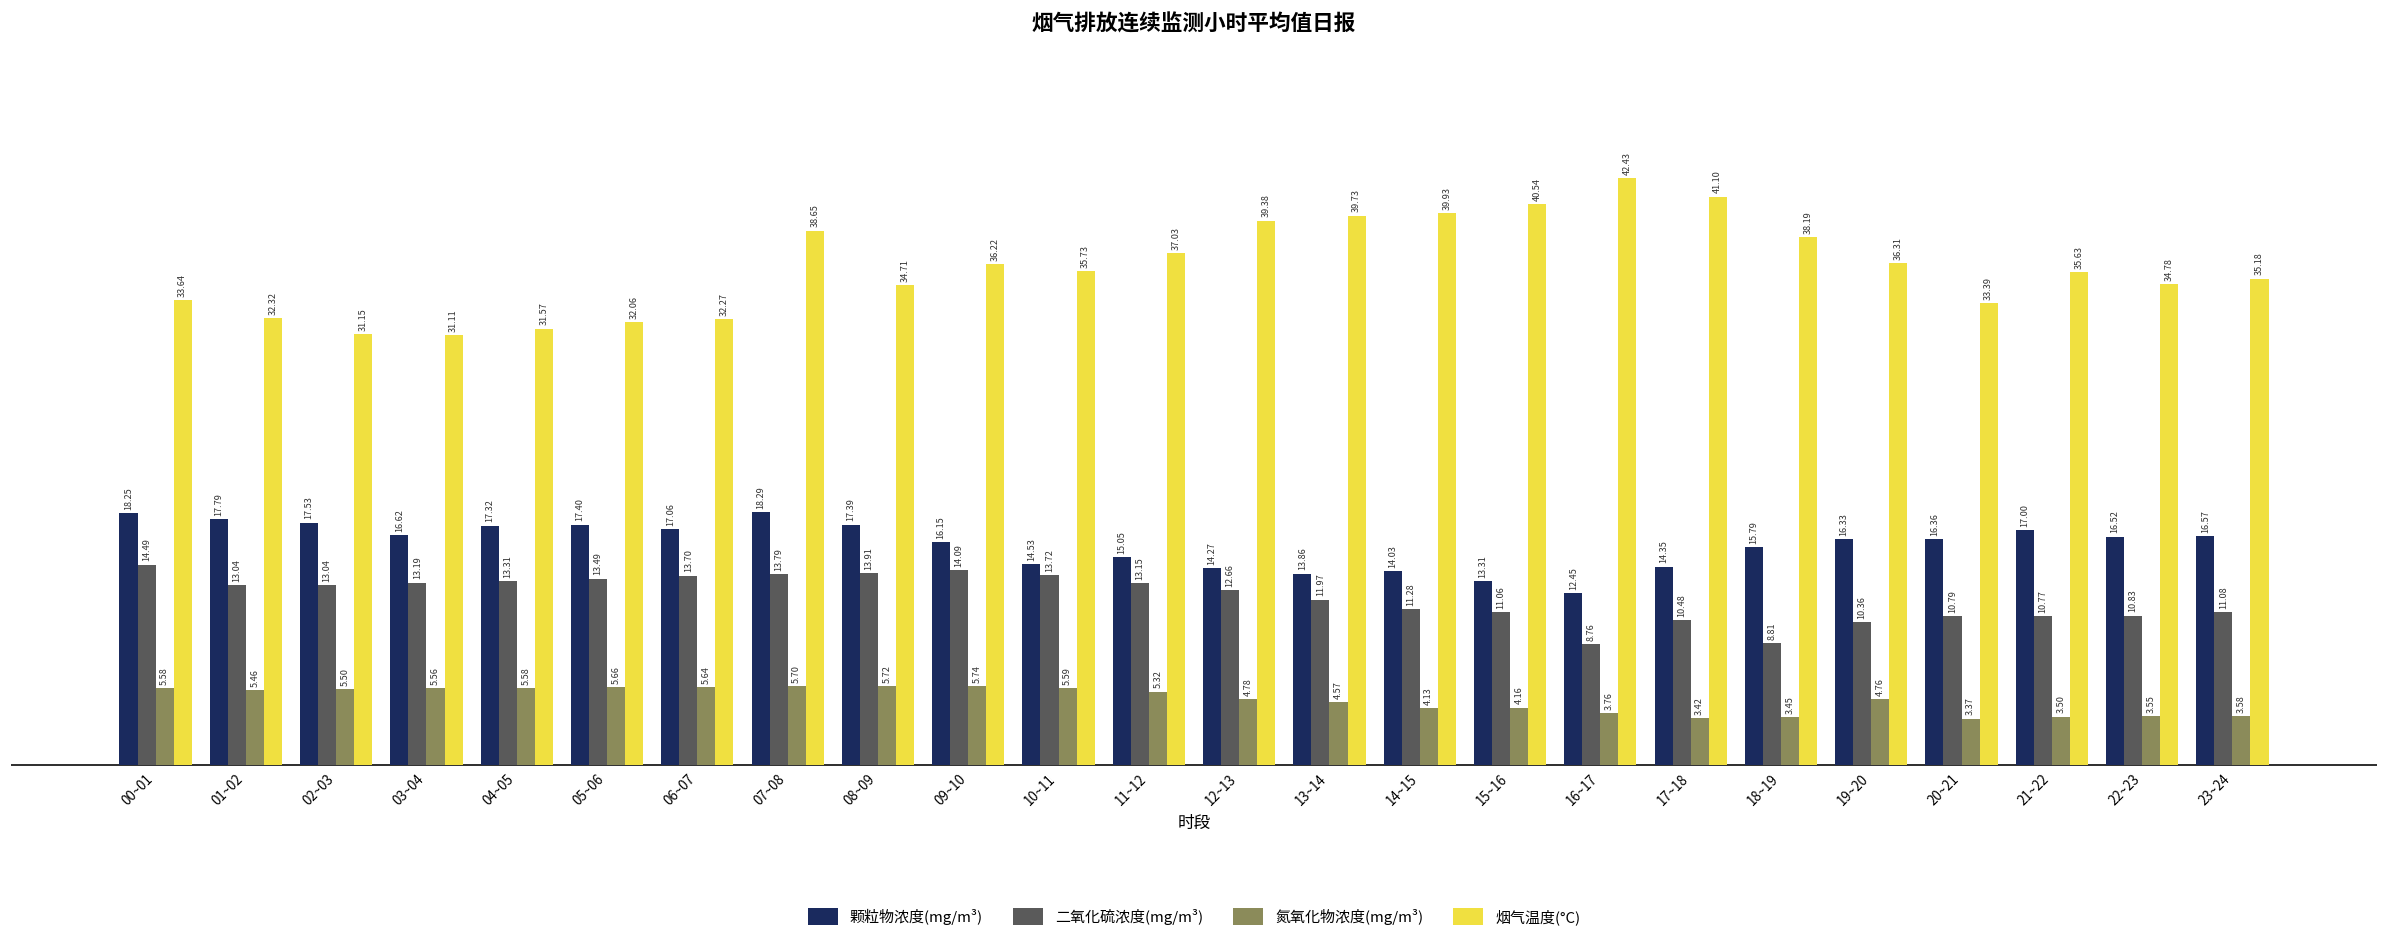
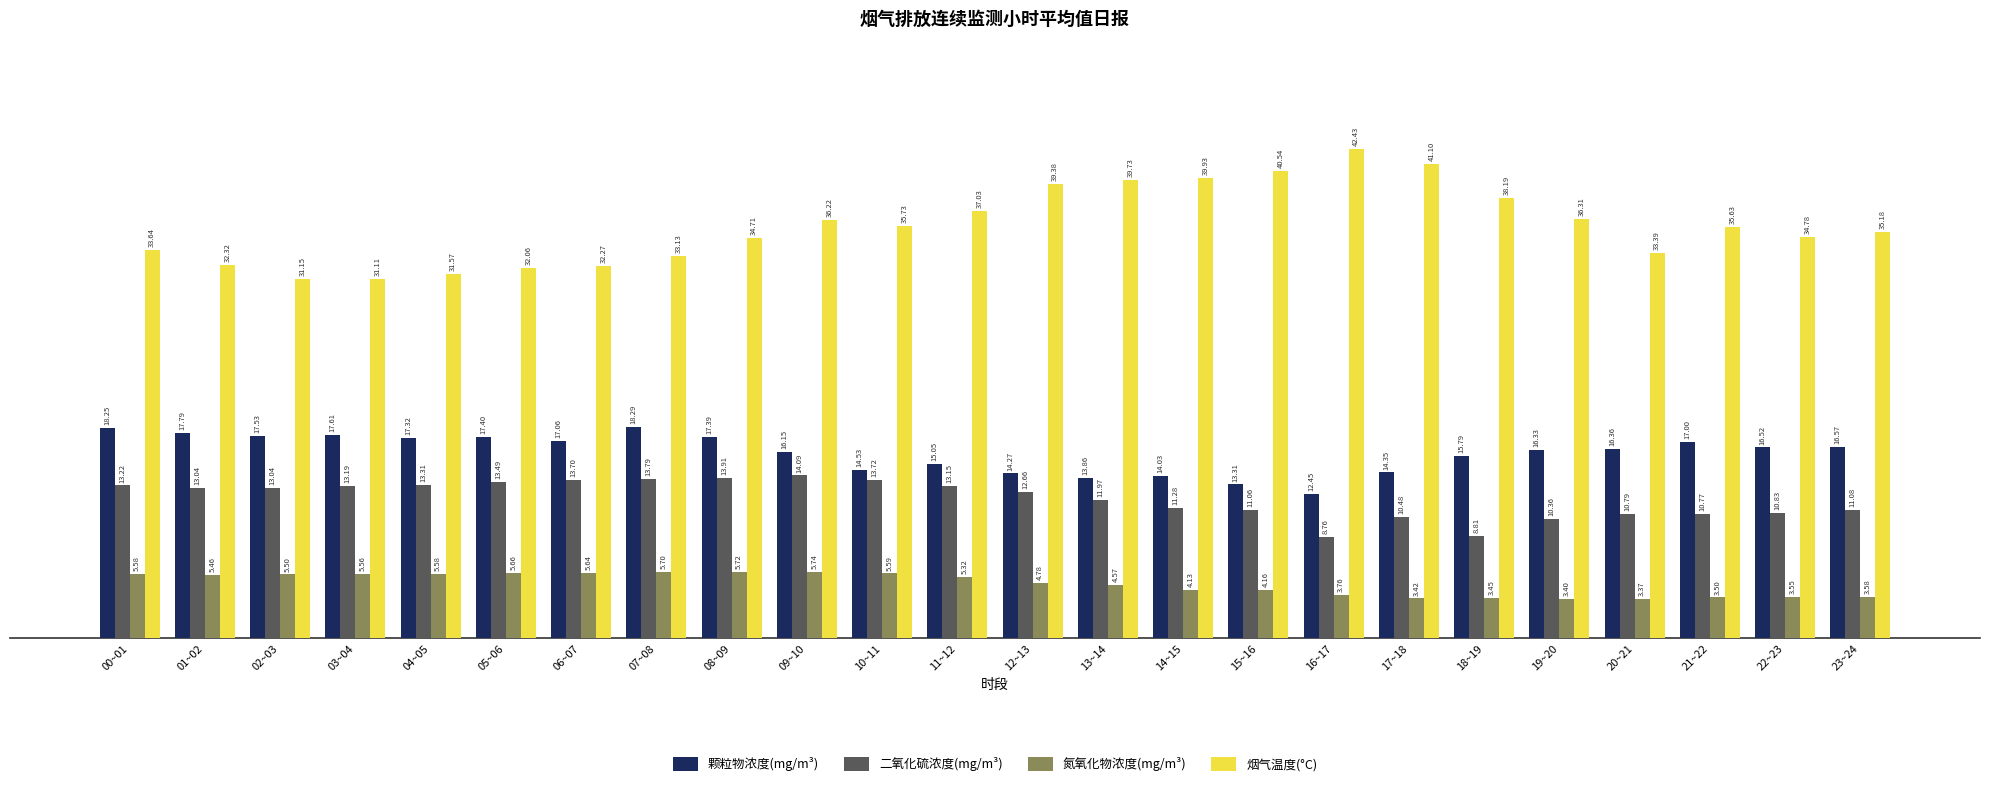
  {
    "颗粒物浓度(mg/m³)": {
      "00~01": 18.25,
      "01~02": 17.79,
      "02~03": 17.53,
-     "03~04": 16.62,
+     "03~04": 17.61,
      "04~05": 17.32,
      "05~06": 17.40,
      "06~07": 17.06,
      "07~08": 18.29,
      "08~09": 17.39,
      "09~10": 16.15,
      "10~11": 14.53,
      "11~12": 15.05,
      "12~13": 14.27,
      "13~14": 13.86,
      "14~15": 14.03,
      "15~16": 13.31,
      "16~17": 12.45,
      "17~18": 14.35,
      "18~19": 15.79,
      "19~20": 16.33,
      "20~21": 16.36,
      "21~22": 17.00,
      "22~23": 16.52,
      "23~24": 16.57
    },
    "二氧化硫浓度(mg/m³)": {
-     "00~01": 14.49,
+     "00~01": 13.22,
      "01~02": 13.04,
      "02~03": 13.04,
      "03~04": 13.19,
      "04~05": 13.31,
      "05~06": 13.49,
      "06~07": 13.70,
      "07~08": 13.79,
      "08~09": 13.91,
      "09~10": 14.09,
      "10~11": 13.72,
      "11~12": 13.15,
      "12~13": 12.66,
      "13~14": 11.97,
      "14~15": 11.28,
      "15~16": 11.06,
      "16~17": 8.76,
      "17~18": 10.48,
      "18~19": 8.81,
      "19~20": 10.36,
      "20~21": 10.79,
      "21~22": 10.77,
      "22~23": 10.83,
      "23~24": 11.08
    },
    "氮氧化物浓度(mg/m³)": {
      "00~01": 5.58,
      "01~02": 5.46,
      "02~03": 5.50,
      "03~04": 5.56,
      "04~05": 5.58,
      "05~06": 5.66,
      "06~07": 5.64,
      "07~08": 5.70,
      "08~09": 5.72,
      "09~10": 5.74,
      "10~11": 5.59,
      "11~12": 5.32,
      "12~13": 4.78,
      "13~14": 4.57,
      "14~15": 4.13,
      "15~16": 4.16,
      "16~17": 3.76,
      "17~18": 3.42,
      "18~19": 3.45,
-     "19~20": 4.76,
+     "19~20": 3.40,
      "20~21": 3.37,
      "21~22": 3.50,
      "22~23": 3.55,
      "23~24": 3.58
    },
    "烟气温度(°C)": {
      "00~01": 33.64,
      "01~02": 32.32,
      "02~03": 31.15,
      "03~04": 31.11,
      "04~05": 31.57,
      "05~06": 32.06,
      "06~07": 32.27,
-     "07~08": 38.65,
+     "07~08": 33.13,
      "08~09": 34.71,
      "09~10": 36.22,
      "10~11": 35.73,
      "11~12": 37.03,
      "12~13": 39.38,
      "13~14": 39.73,
      "14~15": 39.93,
      "15~16": 40.54,
      "16~17": 42.43,
      "17~18": 41.10,
      "18~19": 38.19,
      "19~20": 36.31,
      "20~21": 33.39,
      "21~22": 35.63,
      "22~23": 34.78,
      "23~24": 35.18
    }
  }
